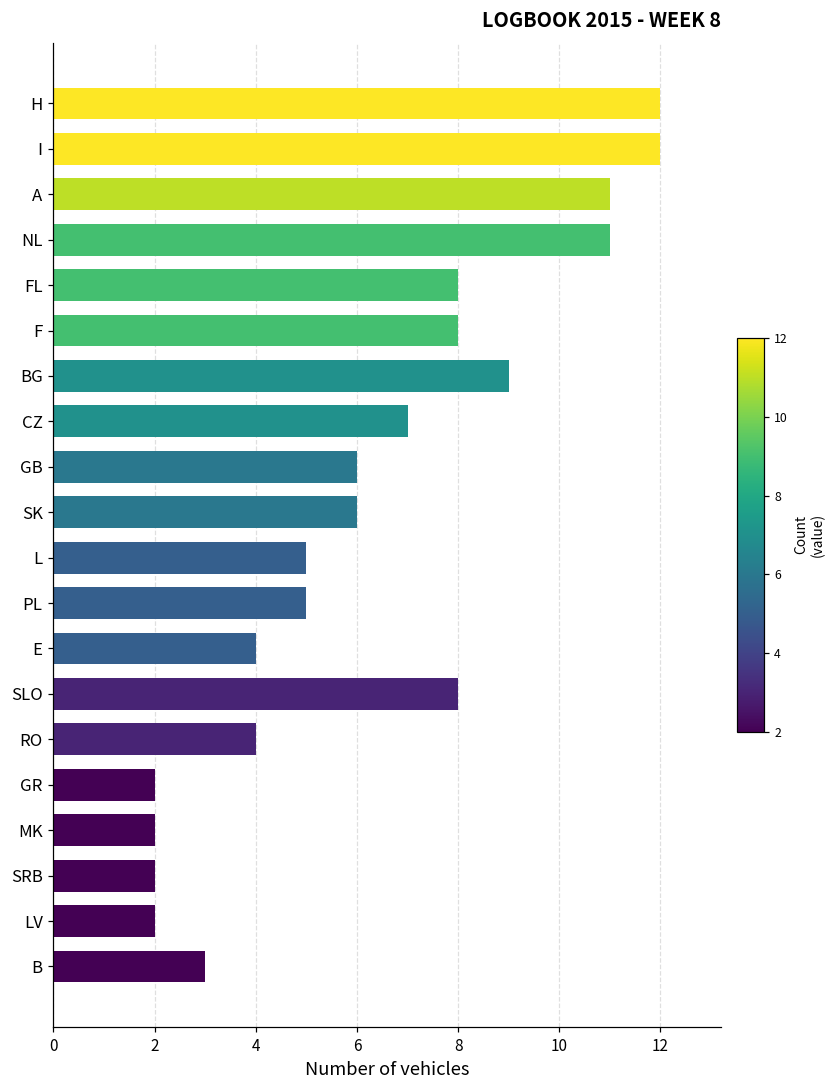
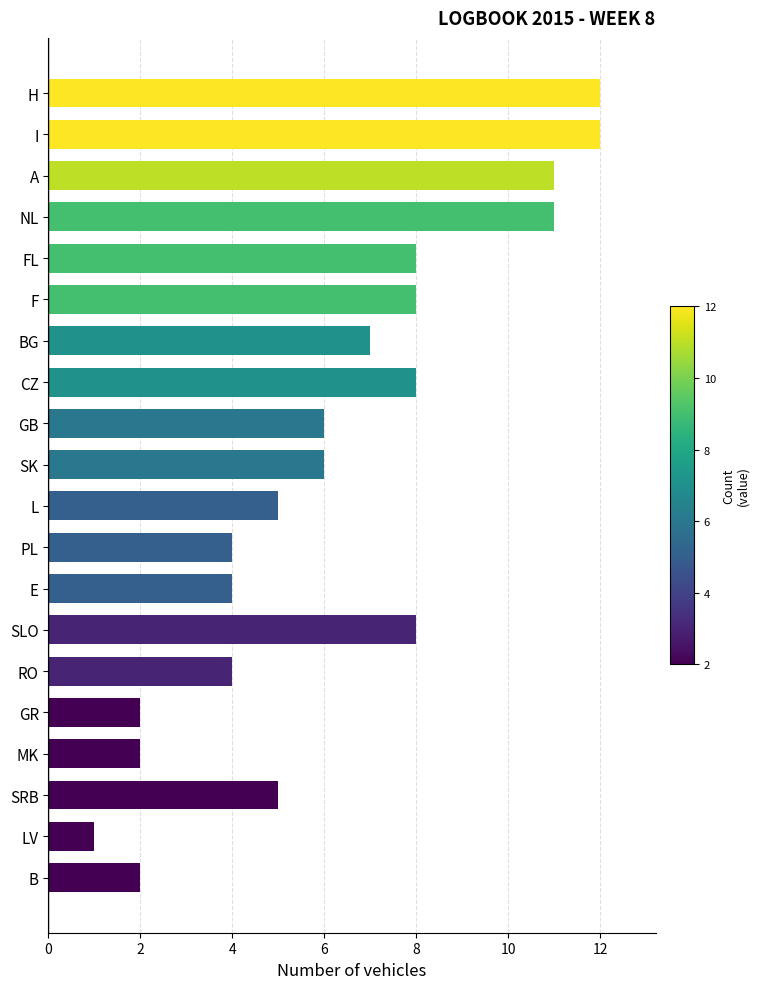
  {
    "H": 12,
    "I": 12,
    "A": 11,
    "NL": 11,
    "FL": 8,
    "F": 8,
-   "BG": 9,
-   "CZ": 7,
+   "BG": 7,
+   "CZ": 8,
    "GB": 6,
    "SK": 6,
    "L": 5,
-   "PL": 5,
+   "PL": 4,
    "E": 4,
    "SLO": 8,
    "RO": 4,
    "GR": 2,
    "MK": 2,
-   "SRB": 2,
-   "LV": 2,
-   "B": 3
+   "SRB": 5,
+   "LV": 1,
+   "B": 2
  }
